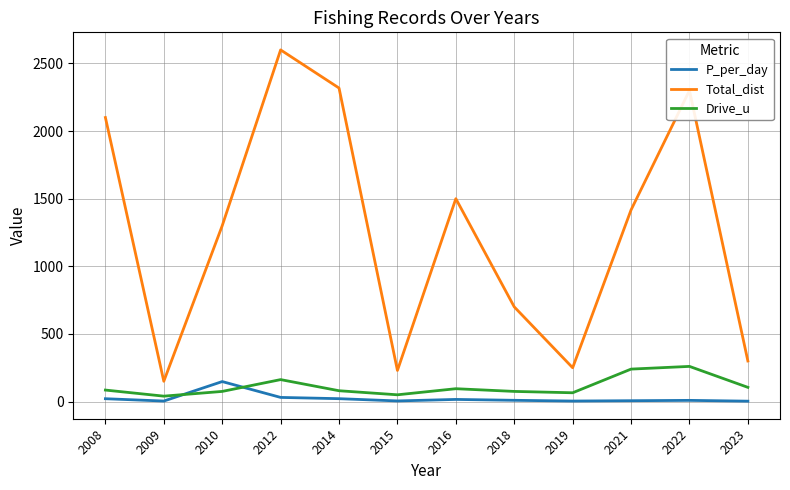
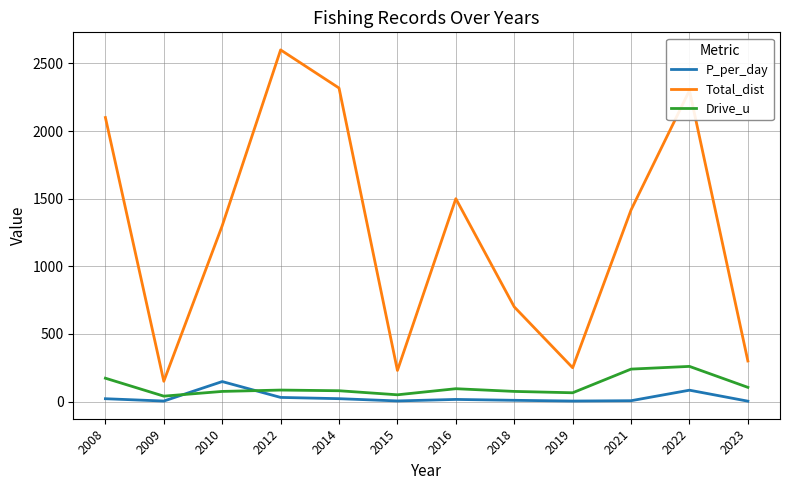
  {
    "P_per_day": {
      "2008": 20,
      "2009": 0,
      "2010": 150,
      "2012": 30,
      "2014": 20,
      "2015": 0,
      "2016": 20,
      "2018": 10,
      "2019": 0,
      "2021": 10,
-     "2022": 10,
+     "2022": 80,
      "2023": 0
    },
    "Total_dist": {
      "2008": 2100,
      "2009": 150,
      "2010": 1300,
      "2012": 2600,
      "2014": 2320,
      "2015": 230,
      "2016": 1500,
      "2018": 700,
      "2019": 250,
      "2021": 1420,
      "2023": 300
    },
    "Drive_u": {
-     "2008": 90,
+     "2008": 170,
      "2009": 40,
      "2010": 80,
-     "2012": 160,
+     "2012": 90,
      "2014": 80,
      "2015": 50,
      "2016": 100,
      "2018": 80,
      "2019": 70,
      "2021": 240,
      "2022": 260,
      "2023": 110
    }
  }
